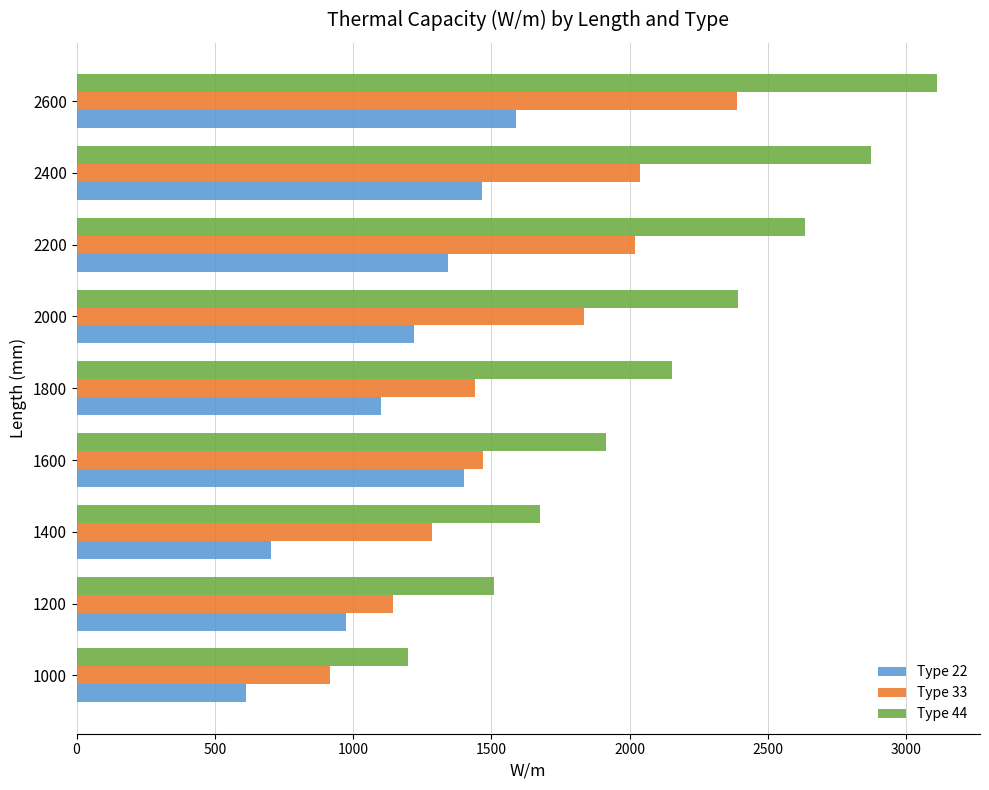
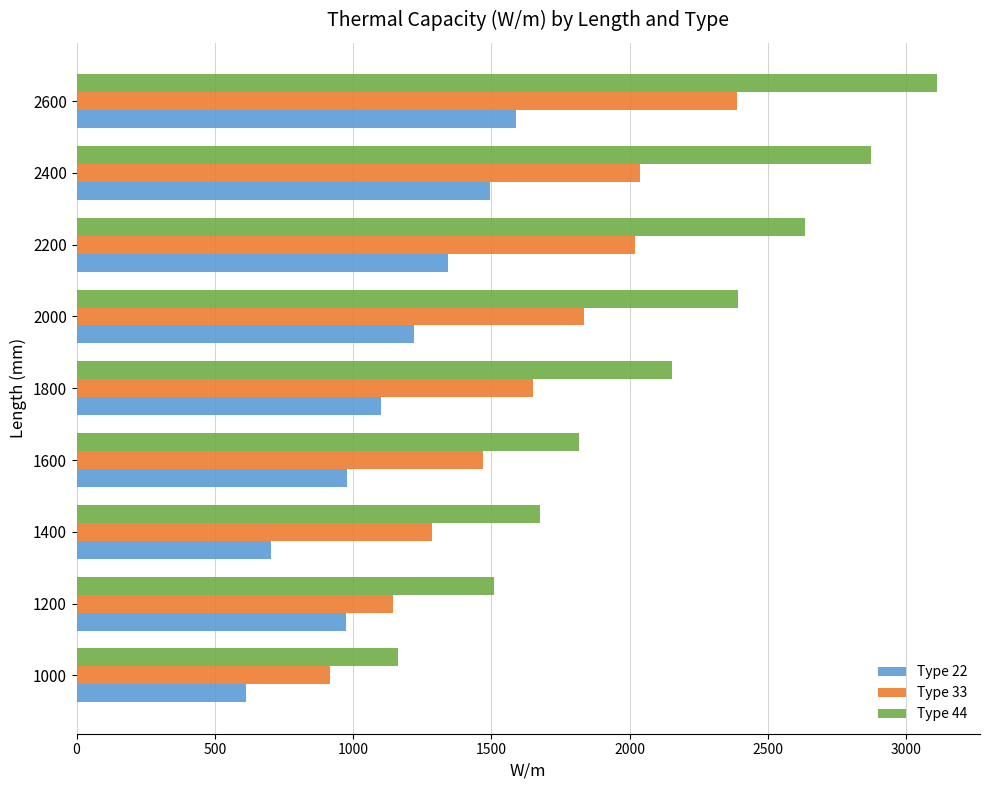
  {
    "Type 22": {
      "2600": 1590,
-     "2400": 1470,
+     "2400": 1500,
      "2200": 1340,
      "2000": 1220,
      "1800": 1100,
-     "1600": 1400,
+     "1600": 980,
      "1400": 700,
      "1200": 970,
      "1000": 610
    },
    "Type 33": {
      "2600": 2390,
      "2400": 2040,
      "2200": 2020,
      "2000": 1840,
-     "1800": 1440,
+     "1800": 1650,
      "1600": 1470,
      "1400": 1290,
      "1200": 1150,
      "1000": 920
    },
    "Type 44": {
      "2600": 3110,
      "2400": 2870,
      "2200": 2630,
      "2000": 2390,
      "1800": 2160,
-     "1600": 1920,
+     "1600": 1820,
      "1400": 1680,
      "1200": 1510,
-     "1000": 1200
+     "1000": 1160
    }
  }
